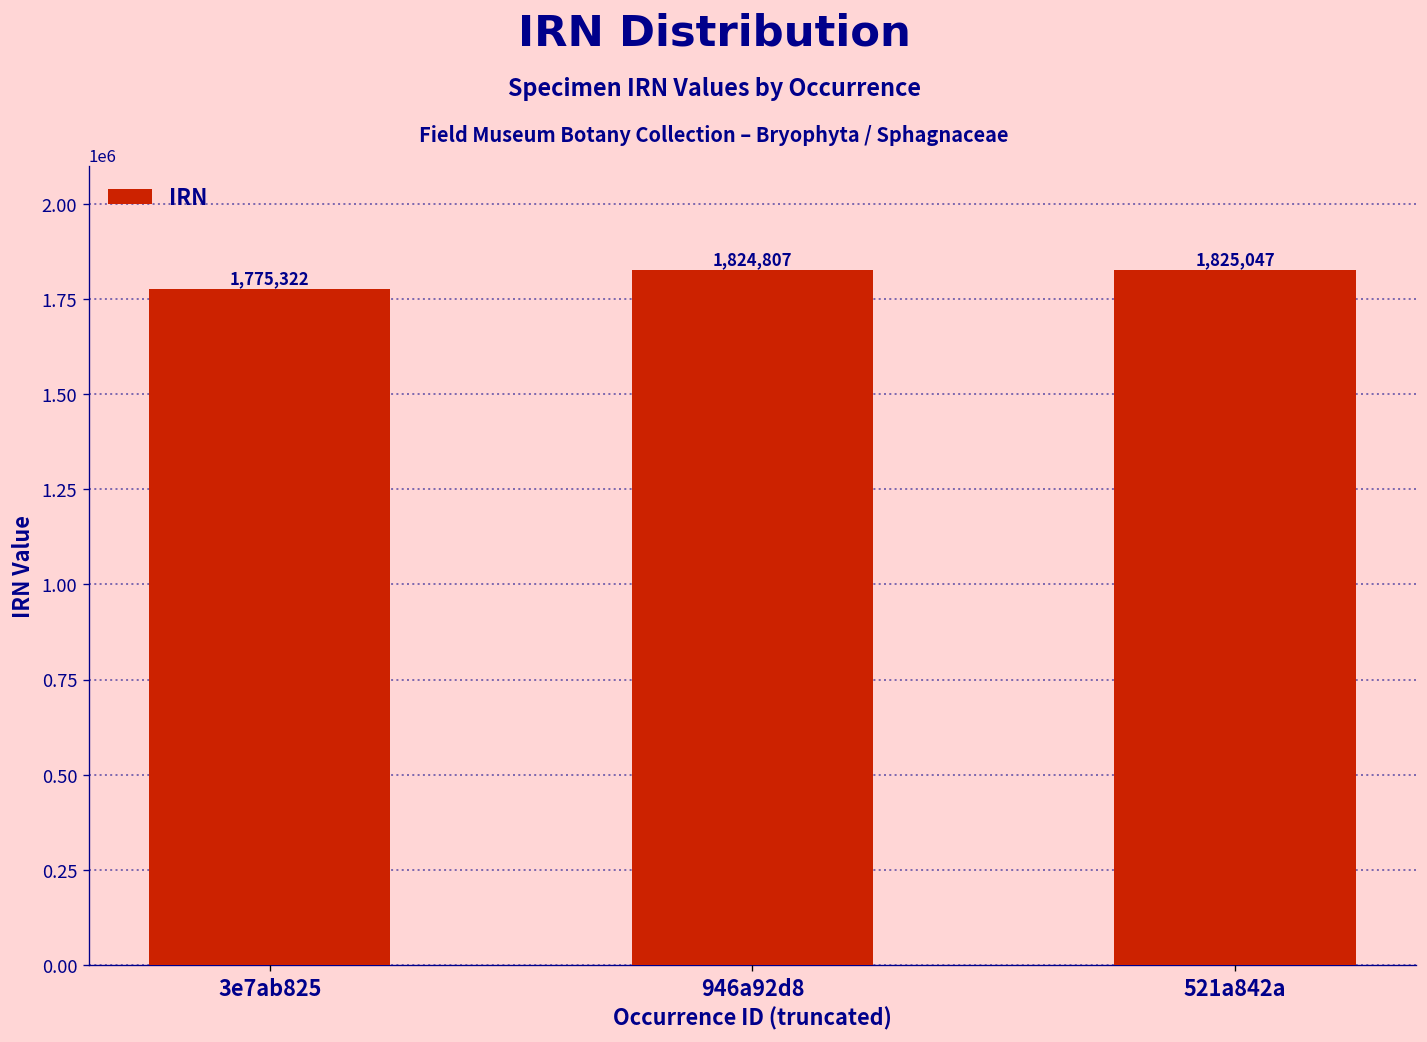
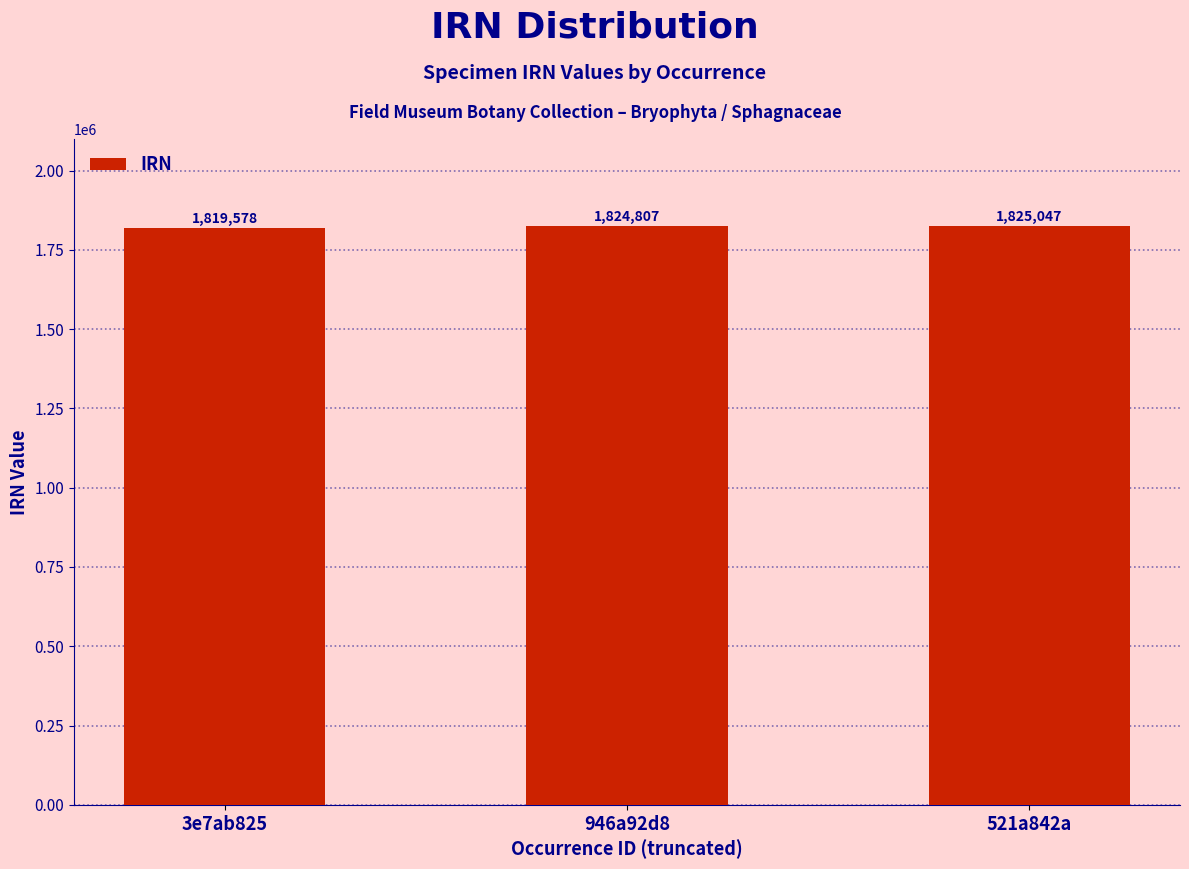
  {
-   "3e7ab825": "1,775,322",
+   "3e7ab825": "1,819,578",
    "946a92d8": "1,824,807",
    "521a842a": "1,825,047"
  }
